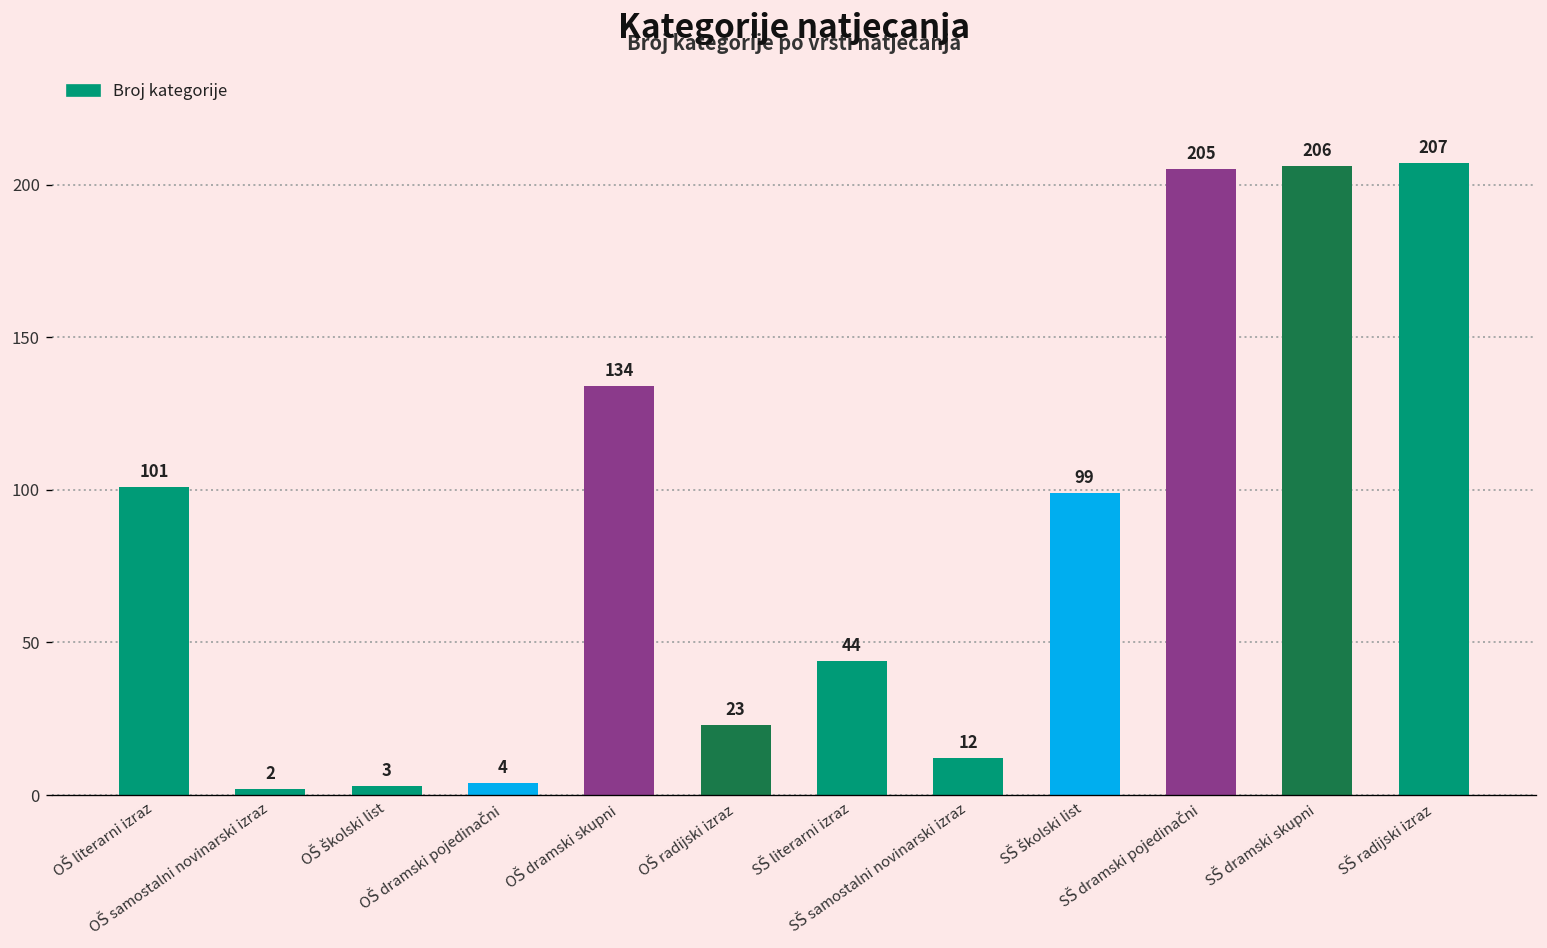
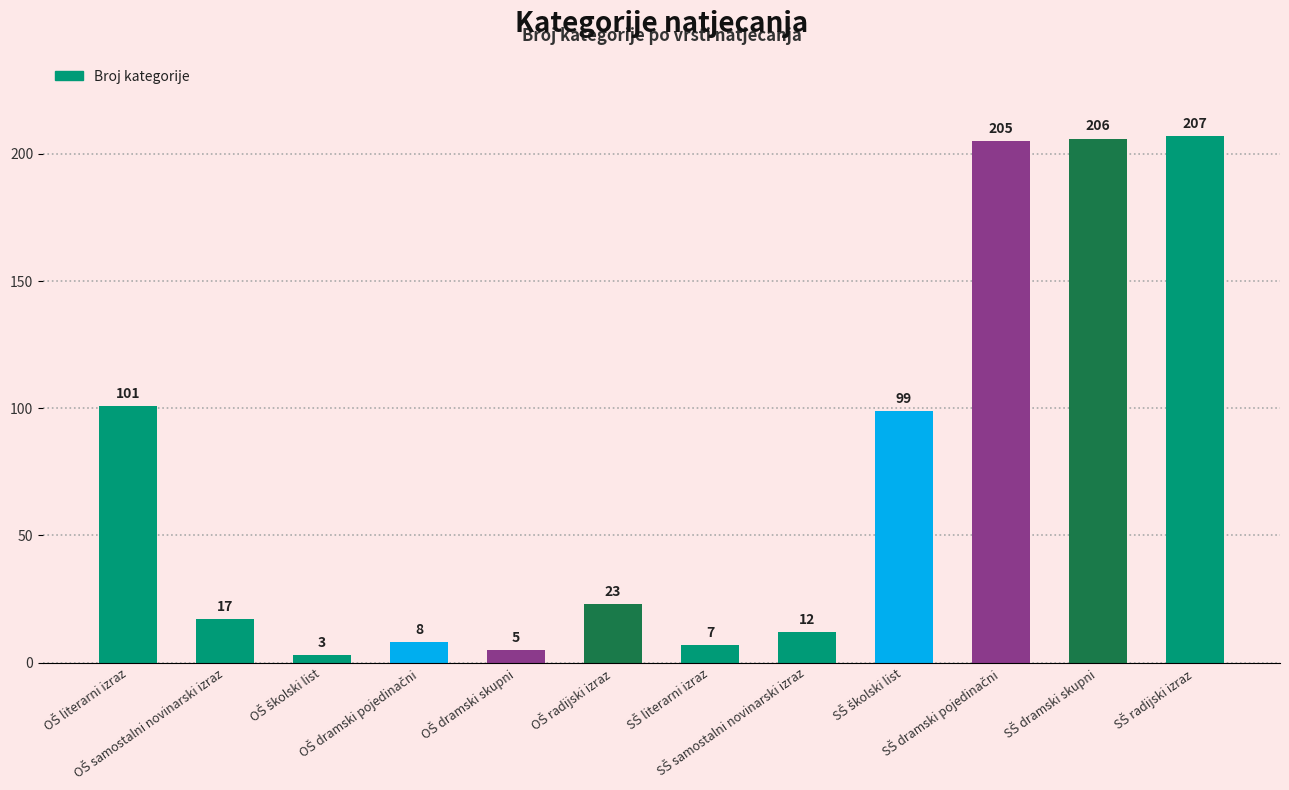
  {
    "OŠ literarni izraz": 101,
-   "OŠ samostalni novinarski izraz": 2,
+   "OŠ samostalni novinarski izraz": 17,
    "OŠ školski list": 3,
-   "OŠ dramski pojedinačni": 4,
-   "OŠ dramski skupni": 134,
+   "OŠ dramski pojedinačni": 8,
+   "OŠ dramski skupni": 5,
    "OŠ radijski izraz": 23,
-   "SŠ literarni izraz": 44,
+   "SŠ literarni izraz": 7,
    "SŠ samostalni novinarski izraz": 12,
    "SŠ školski list": 99,
    "SŠ dramski pojedinačni": 205,
    "SŠ dramski skupni": 206,
    "SŠ radijski izraz": 207
  }
